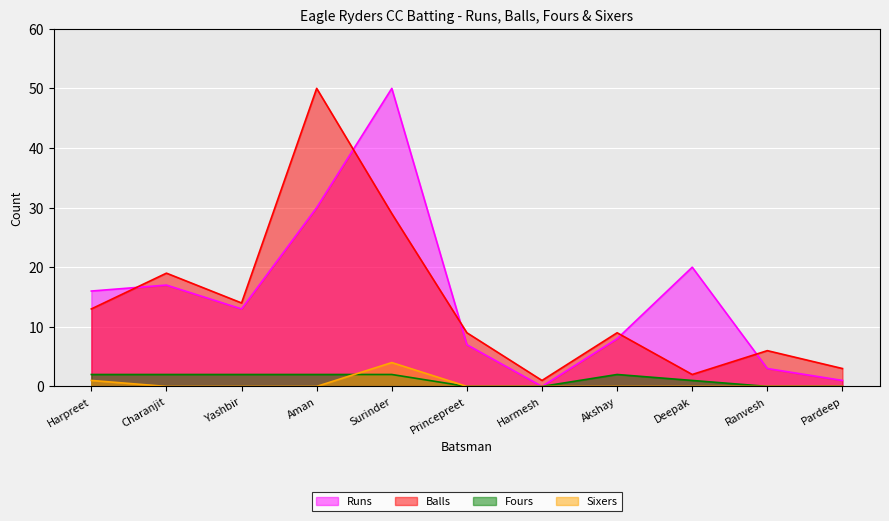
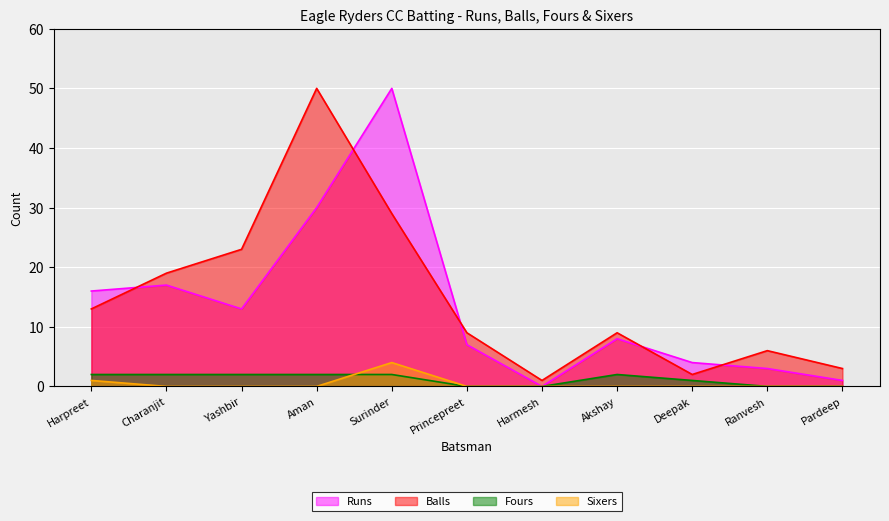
  {
    "Runs": {
      "Harpreet": 16,
      "Charanjit": 17,
      "Yashbir": 13,
      "Aman": 30,
      "Surinder": 50,
      "Princepreet": 7,
      "Akshay": 8,
-     "Deepak": 20,
+     "Deepak": 4,
      "Ranvesh": 3,
      "Pardeep": 1
    },
    "Balls": {
      "Harpreet": 13,
      "Charanjit": 19,
-     "Yashbir": 14,
+     "Yashbir": 23,
      "Aman": 50,
      "Surinder": 29,
      "Princepreet": 9,
      "Harmesh": 1,
      "Akshay": 9,
      "Deepak": 2,
      "Ranvesh": 6,
      "Pardeep": 3
    },
    "Fours": {
      "Harpreet": 2,
      "Charanjit": 2,
      "Yashbir": 2,
      "Aman": 2,
      "Surinder": 2,
      "Akshay": 2,
      "Deepak": 1
    },
    "Sixers": {
      "Harpreet": 1,
      "Charanjit": 0,
      "Yashbir": 0,
      "Aman": 0,
      "Surinder": 4,
      "Akshay": 0,
      "Deepak": 0
    }
  }
